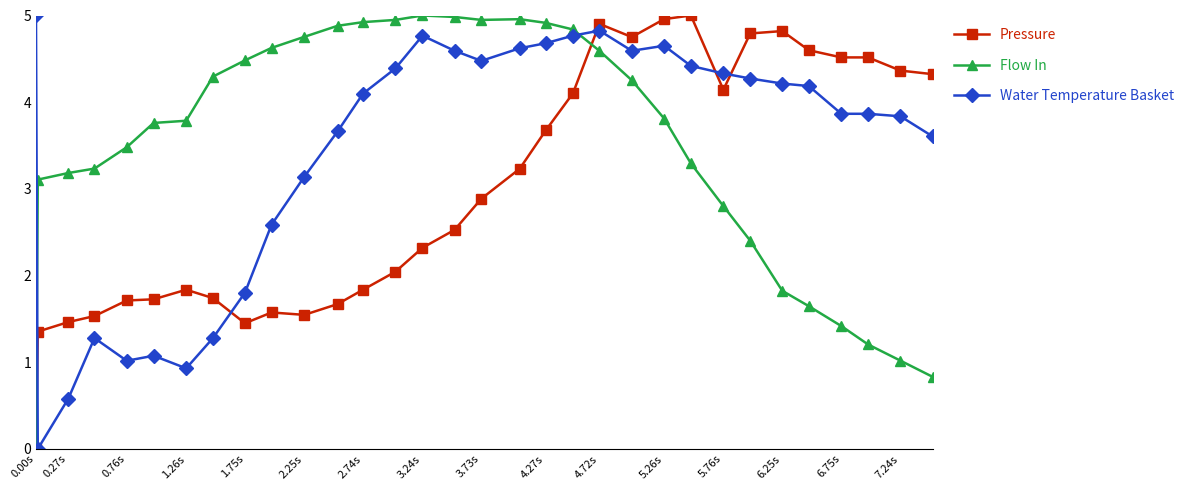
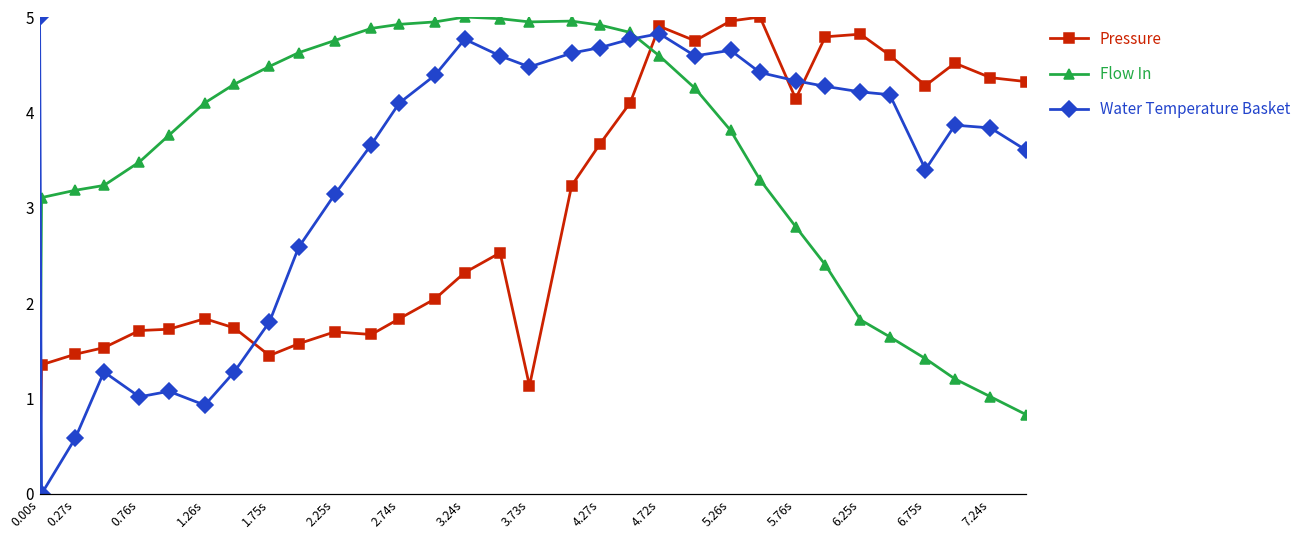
  {
    "Pressure": {
      "0.27s": 1.5,
      "0.76s": 1.7,
      "1.26s": 1.8,
      "1.75s": 1.5,
-     "2.25s": 1.5,
+     "2.25s": 1.7,
      "2.74s": 1.8,
      "3.24s": 2.3,
-     "3.73s": 2.9,
+     "3.73s": 1.1,
      "4.27s": 3.7,
      "4.72s": 4.9,
      "5.26s": 5.0,
      "5.76s": 4.1,
      "6.25s": 4.8,
-     "6.75s": 4.5,
+     "6.75s": 4.3,
      "7.24s": 4.4
    },
    "Flow In": {
      "0.27s": 3.2,
      "0.76s": 3.5,
-     "1.26s": 3.8,
+     "1.26s": 4.1,
      "1.75s": 4.5,
      "2.25s": 4.8,
      "2.74s": 4.9,
      "3.24s": 5.0,
      "3.73s": 4.9,
      "4.27s": 4.9,
      "4.72s": 4.6,
      "5.26s": 3.8,
      "5.76s": 2.8,
      "6.25s": 1.8,
      "6.75s": 1.4,
      "7.24s": 1.0
    },
    "Water Temperature Basket": {
      "0.00s": 5.0,
      "0.27s": 0.6,
      "0.76s": 1.0,
      "1.26s": 0.9,
      "1.75s": 1.8,
      "2.25s": 3.1,
      "2.74s": 4.1,
      "3.24s": 4.8,
      "3.73s": 4.5,
      "4.27s": 4.7,
      "4.72s": 4.8,
      "5.26s": 4.7,
      "5.76s": 4.3,
      "6.25s": 4.2,
-     "6.75s": 3.9,
+     "6.75s": 3.4,
      "7.24s": 3.8
    }
  }
